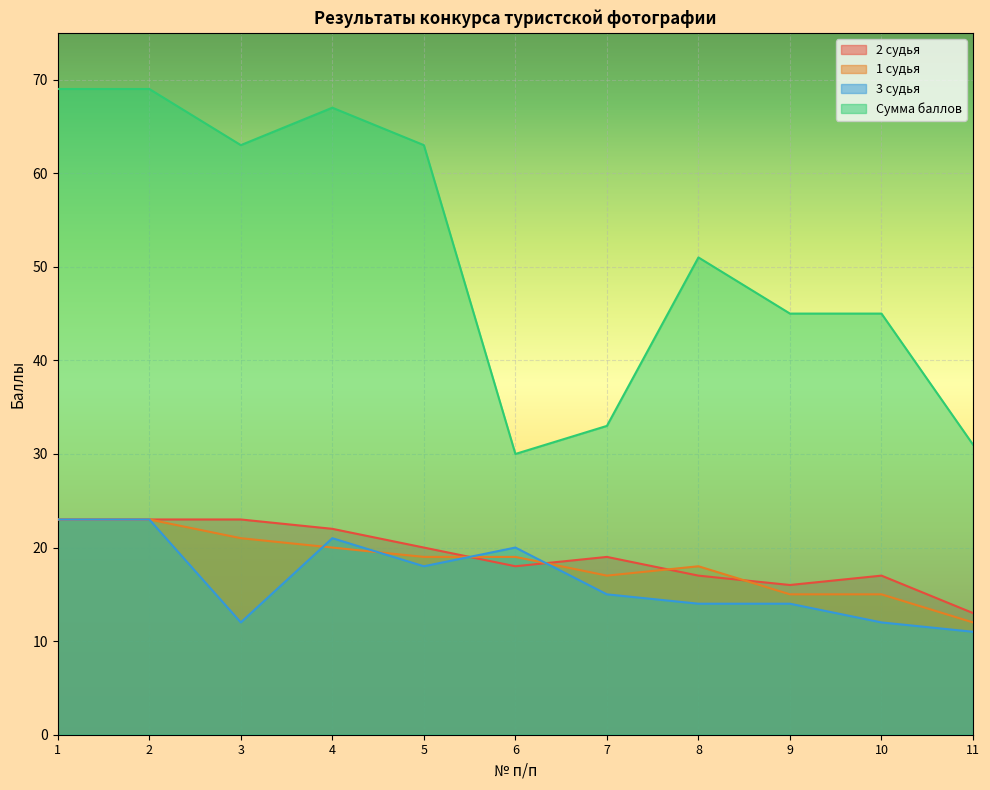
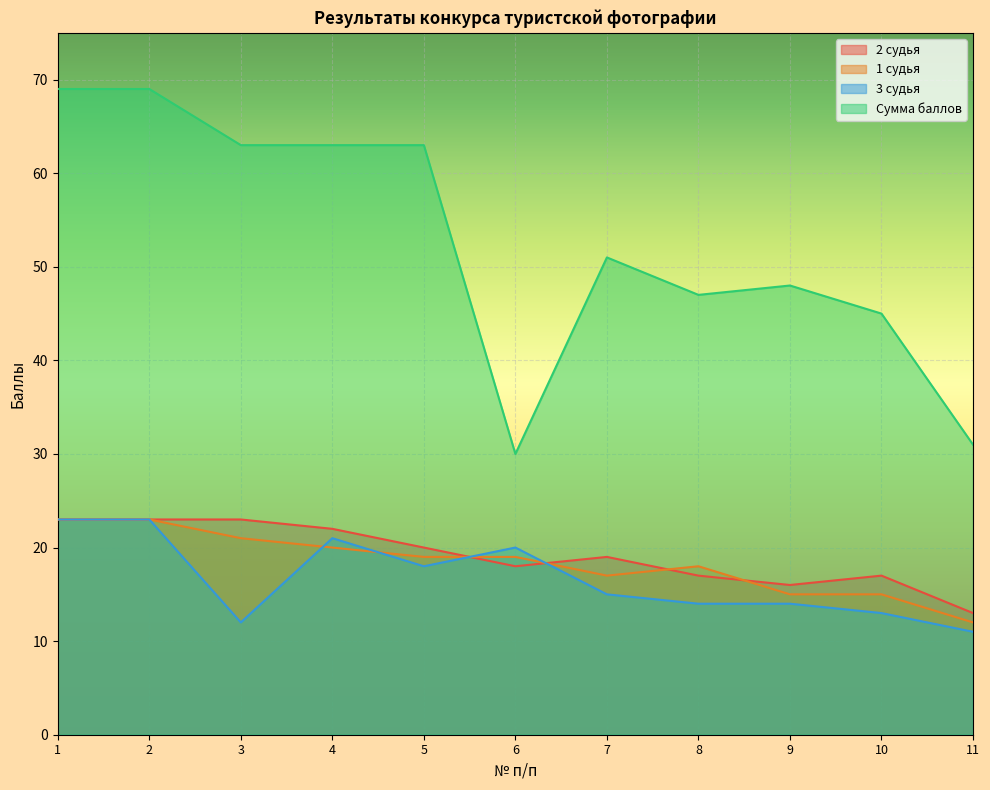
  {
    "3 судья": {
      "3": 12,
      "4": 21,
      "5": 18,
      "6": 20,
      "7": 15,
      "8": 14,
      "9": 14,
-     "10": 12,
+     "10": 13,
      "11": 11
    },
    "Сумма баллов": {
      "1": 69,
      "2": 69,
      "3": 63,
-     "4": 67,
+     "4": 63,
      "5": 63,
      "6": 30,
-     "7": 33,
-     "8": 51,
-     "9": 45,
+     "7": 51,
+     "8": 47,
+     "9": 48,
      "10": 45,
      "11": 31
    }
  }
